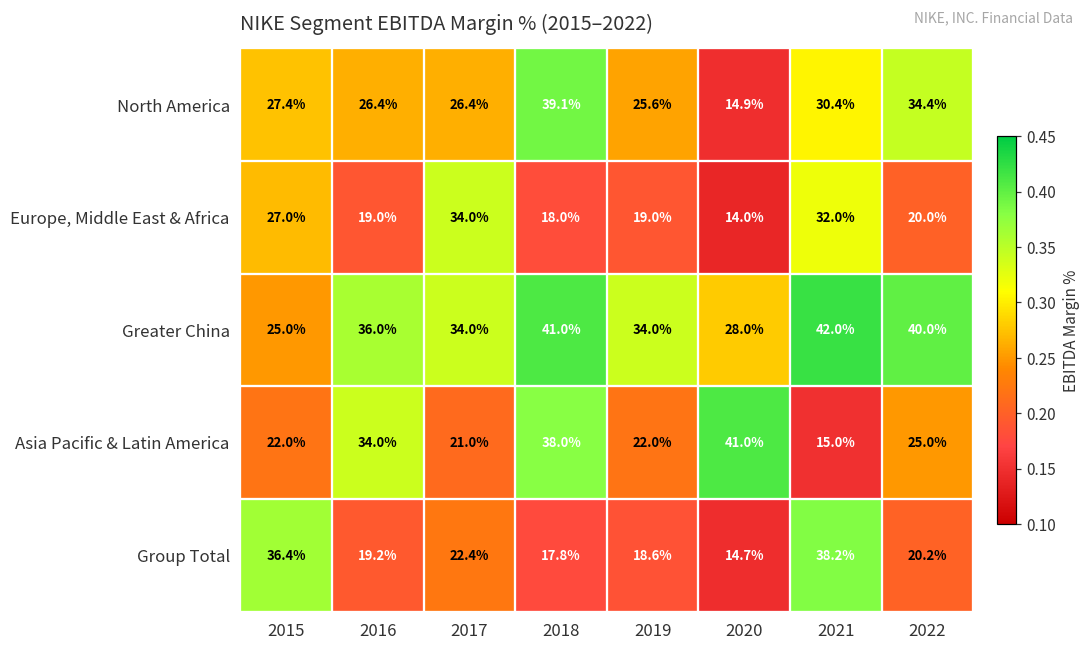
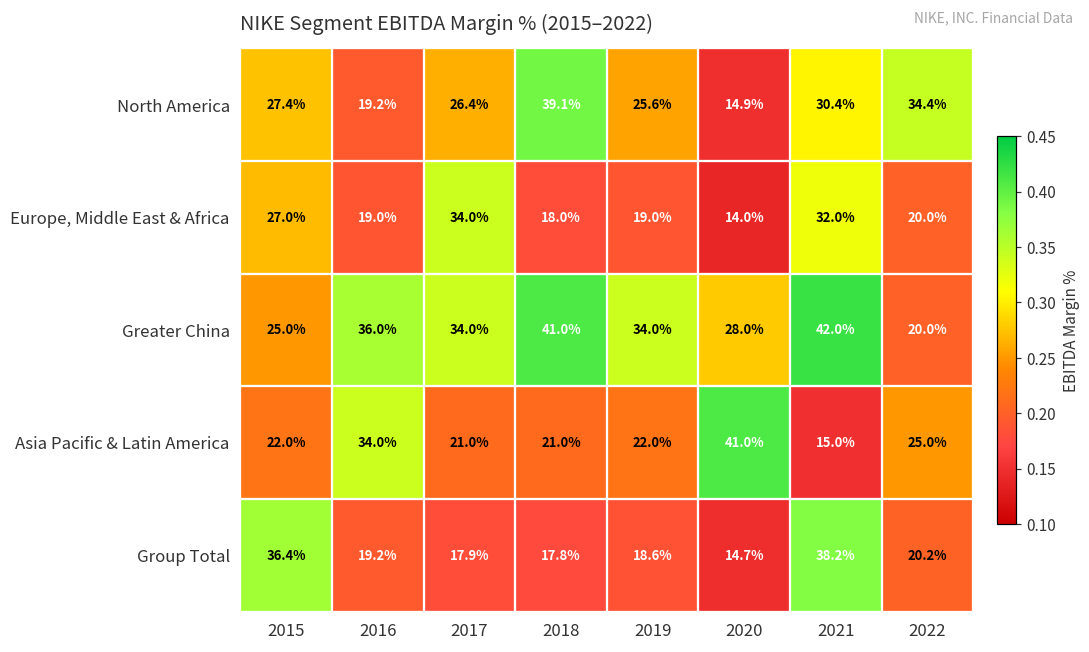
  {
    "North America": {
      "2015": "27.4%",
-     "2016": "26.4%",
+     "2016": "19.2%",
      "2017": "26.4%",
      "2018": "39.1%",
      "2019": "25.6%",
      "2020": "14.9%",
      "2021": "30.4%",
      "2022": "34.4%"
    },
    "Europe, Middle East & Africa": {
      "2015": "27.0%",
      "2016": "19.0%",
      "2017": "34.0%",
      "2018": "18.0%",
      "2019": "19.0%",
      "2020": "14.0%",
      "2021": "32.0%",
      "2022": "20.0%"
    },
    "Greater China": {
      "2015": "25.0%",
      "2016": "36.0%",
      "2017": "34.0%",
      "2018": "41.0%",
      "2019": "34.0%",
      "2020": "28.0%",
      "2021": "42.0%",
-     "2022": "40.0%"
+     "2022": "20.0%"
    },
    "Asia Pacific & Latin America": {
      "2015": "22.0%",
      "2016": "34.0%",
      "2017": "21.0%",
-     "2018": "38.0%",
+     "2018": "21.0%",
      "2019": "22.0%",
      "2020": "41.0%",
      "2021": "15.0%",
      "2022": "25.0%"
    },
    "Group Total": {
      "2015": "36.4%",
      "2016": "19.2%",
-     "2017": "22.4%",
+     "2017": "17.9%",
      "2018": "17.8%",
      "2019": "18.6%",
      "2020": "14.7%",
      "2021": "38.2%",
      "2022": "20.2%"
    }
  }
